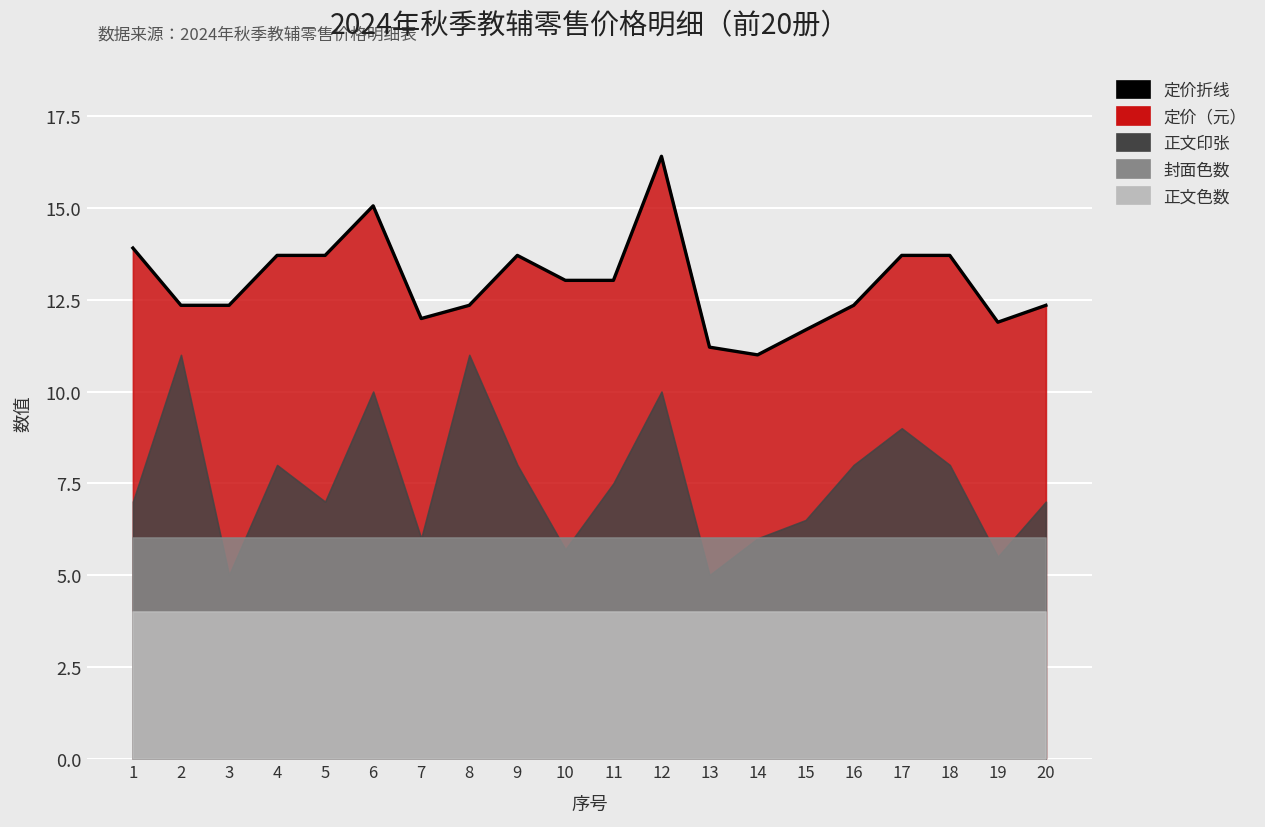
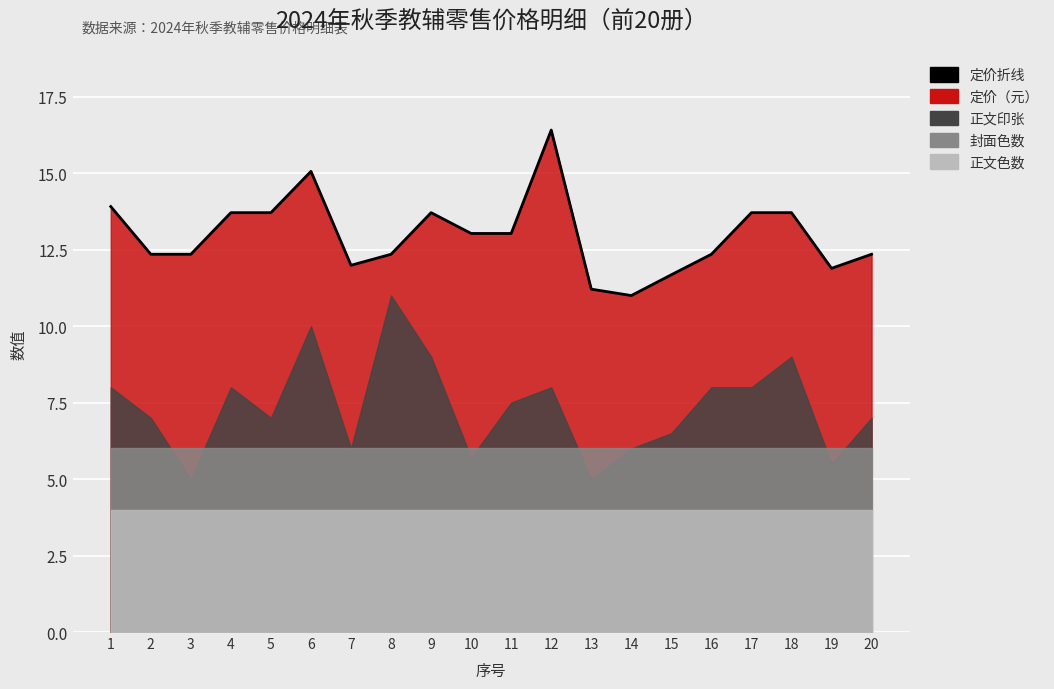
  {
    "正文印张": {
-     "1": 7,
-     "2": 11,
+     "1": 8,
+     "2": 7,
      "3": 5,
      "4": 8,
      "5": 7,
      "6": 10,
      "8": 11,
-     "9": 8,
+     "9": 9,
      "10": 5.7,
      "11": 7.5,
-     "12": 10,
+     "12": 8,
      "13": 5,
      "15": 6.5,
      "16": 8,
-     "17": 9,
-     "18": 8,
+     "17": 8,
+     "18": 9,
      "19": 5.5,
      "20": 7
    },
    "封面色数": {
      "1": 6,
      "2": 6,
      "3": 6,
      "4": 6,
      "5": 6,
      "6": 6,
      "8": 6,
      "9": 6,
      "10": 6,
      "11": 6,
      "12": 6,
      "13": 6,
      "15": 6,
      "16": 6,
      "17": 6,
      "18": 6,
      "19": 6,
      "20": 6
    },
    "正文色数": {
      "1": 4,
      "2": 4,
      "3": 4,
      "4": 4,
      "5": 4,
      "6": 4,
      "7": 4,
      "8": 4,
      "9": 4,
      "10": 4,
      "11": 4,
      "12": 4,
      "13": 4,
      "14": 4,
      "15": 4,
      "16": 4,
      "17": 4,
      "18": 4,
      "19": 4,
      "20": 4
    }
  }
